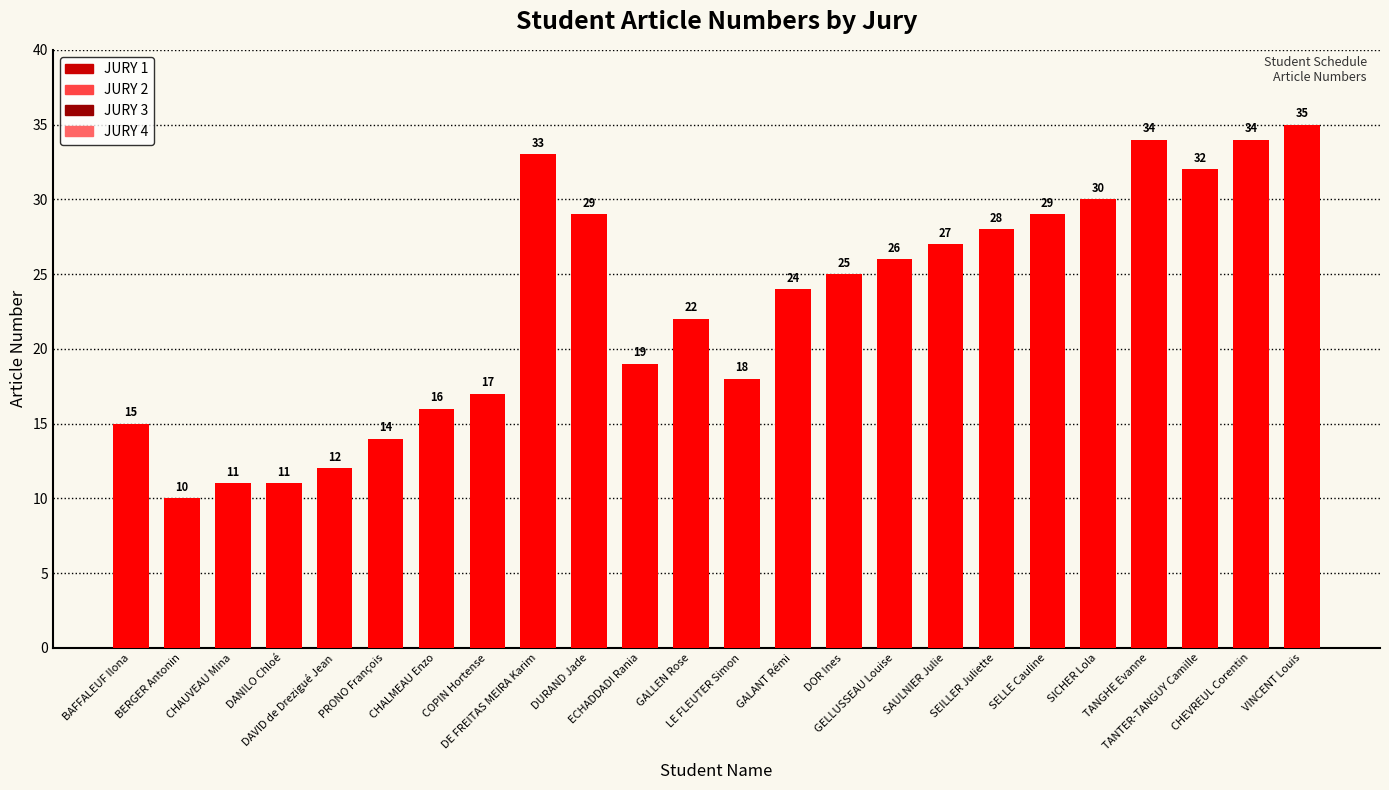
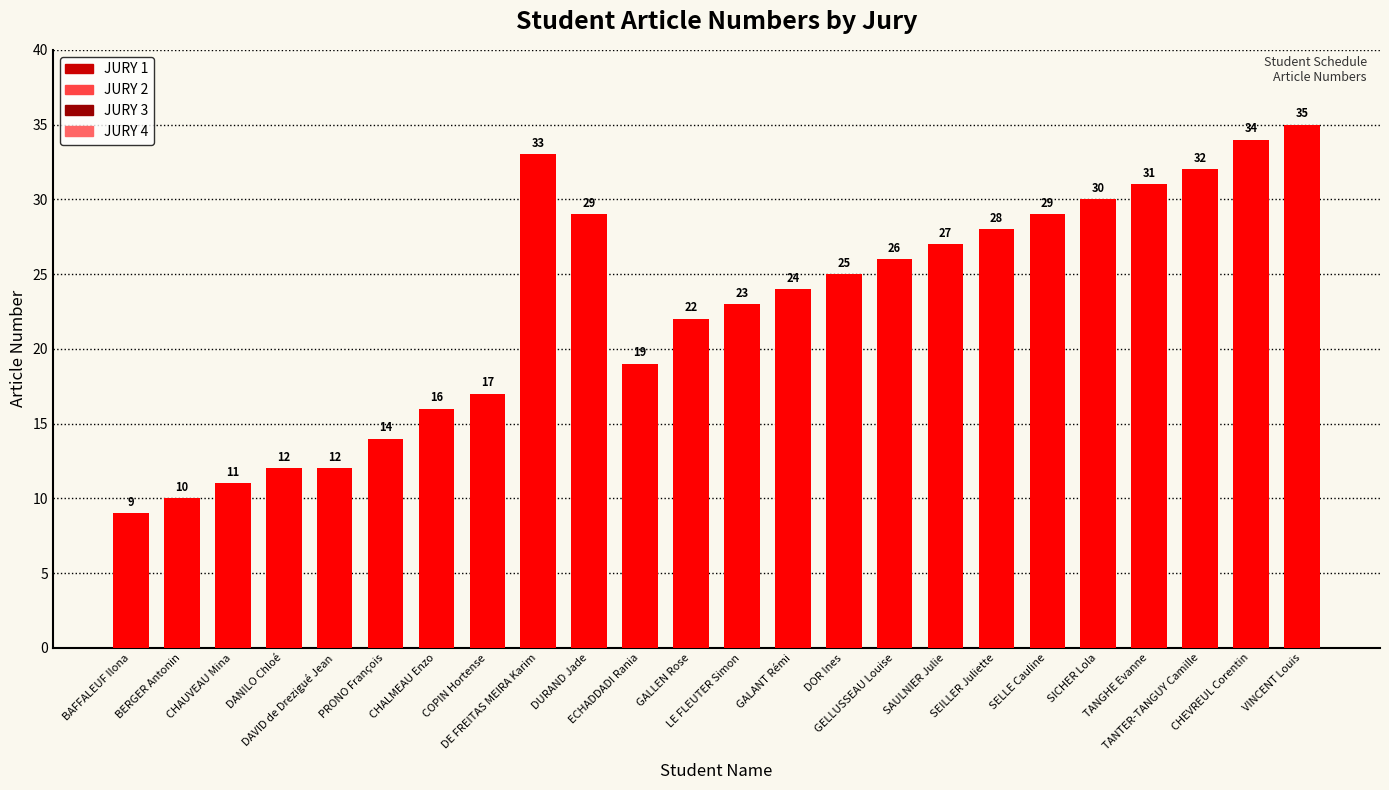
  {
-   "BAFFALEUF Ilona": 15,
+   "BAFFALEUF Ilona": 9,
    "BERGER Antonin": 10,
    "CHAUVEAU Mina": 11,
-   "DANILO Chloé": 11,
+   "DANILO Chloé": 12,
    "DAVID de Drezigué Jean": 12,
    "PRONO François": 14,
    "CHALMEAU Enzo": 16,
    "COPIN Hortense": 17,
    "DE FREITAS MEIRA Karim": 33,
    "DURAND Jade": 29,
    "ECHADDADI Rania": 19,
    "GALLEN Rose": 22,
-   "LE FLEUTER Simon": 18,
+   "LE FLEUTER Simon": 23,
    "GALANT Rémi": 24,
    "DOR Ines": 25,
    "GELLUSSEAU Louise": 26,
    "SAULNIER Julie": 27,
    "SEILLER Juliette": 28,
    "SELLE Cauline": 29,
    "SICHER Lola": 30,
-   "TANGHE Evanne": 34,
+   "TANGHE Evanne": 31,
    "TANTER-TANGUY Camille": 32,
    "CHEVREUL Corentin": 34,
    "VINCENT Louis": 35
  }
